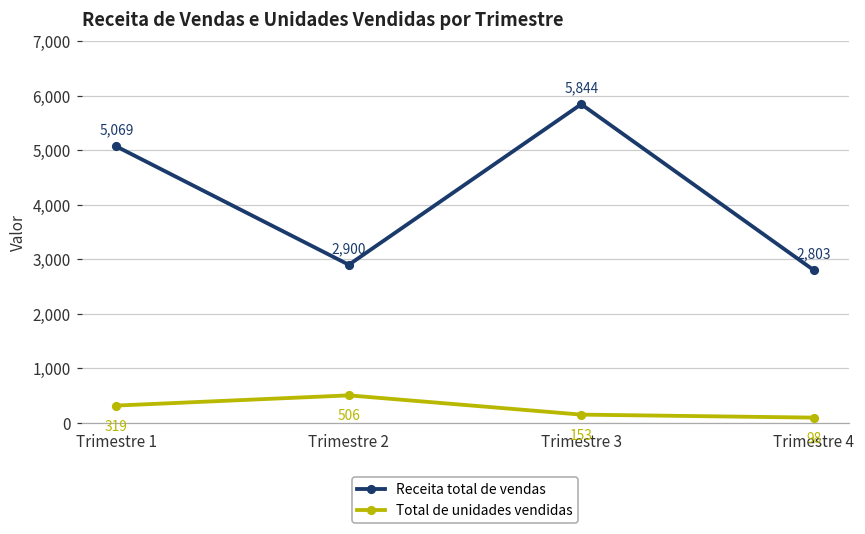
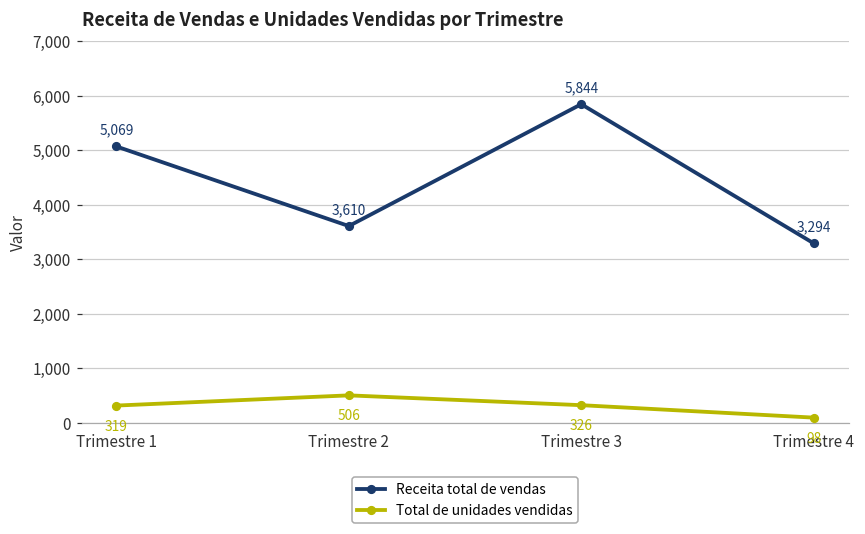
  {
    "Receita total de vendas": {
      "Trimestre 1": "5,069",
-     "Trimestre 2": "2,900",
+     "Trimestre 2": "3,610",
      "Trimestre 3": "5,844",
-     "Trimestre 4": "2,803"
+     "Trimestre 4": "3,294"
    },
    "Total de unidades vendidas": {
      "Trimestre 1": "319",
      "Trimestre 2": "506",
-     "Trimestre 3": "153",
+     "Trimestre 3": "326",
      "Trimestre 4": "98"
    }
  }
